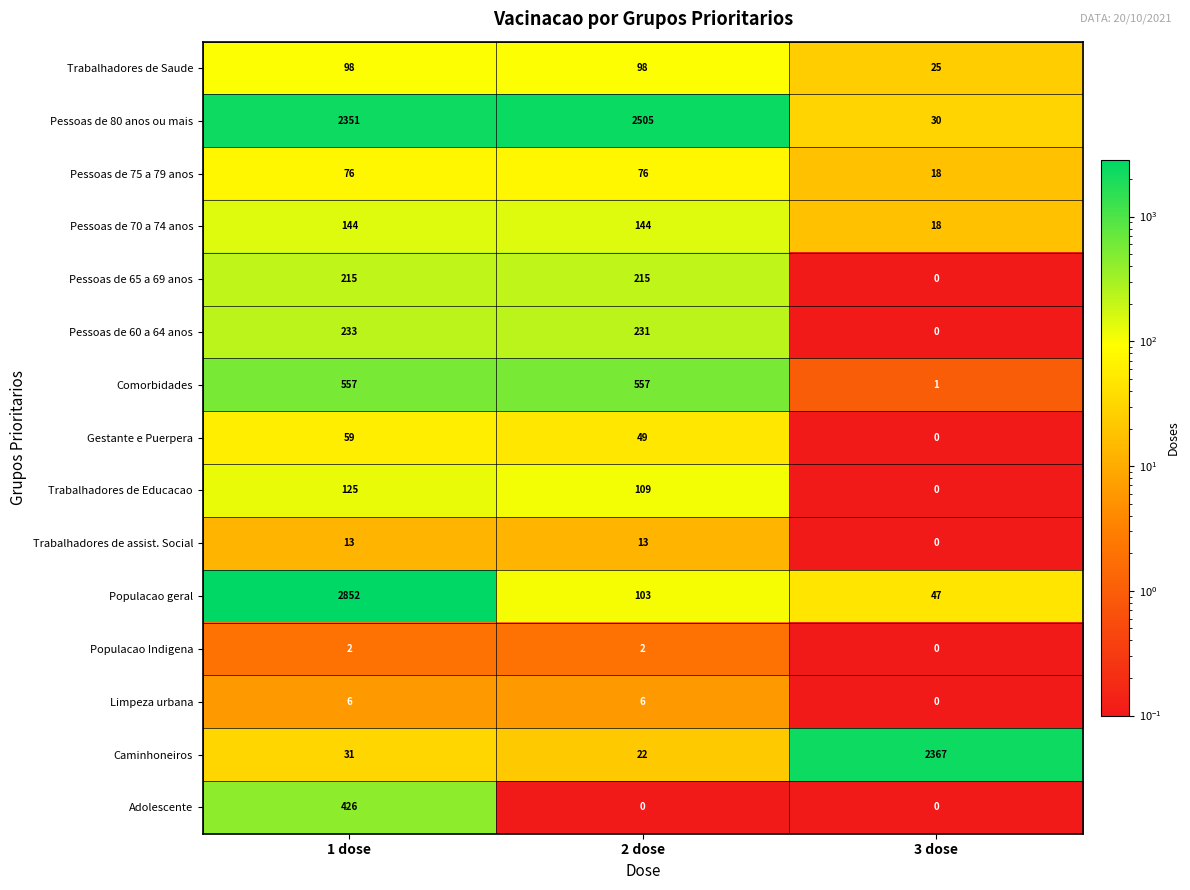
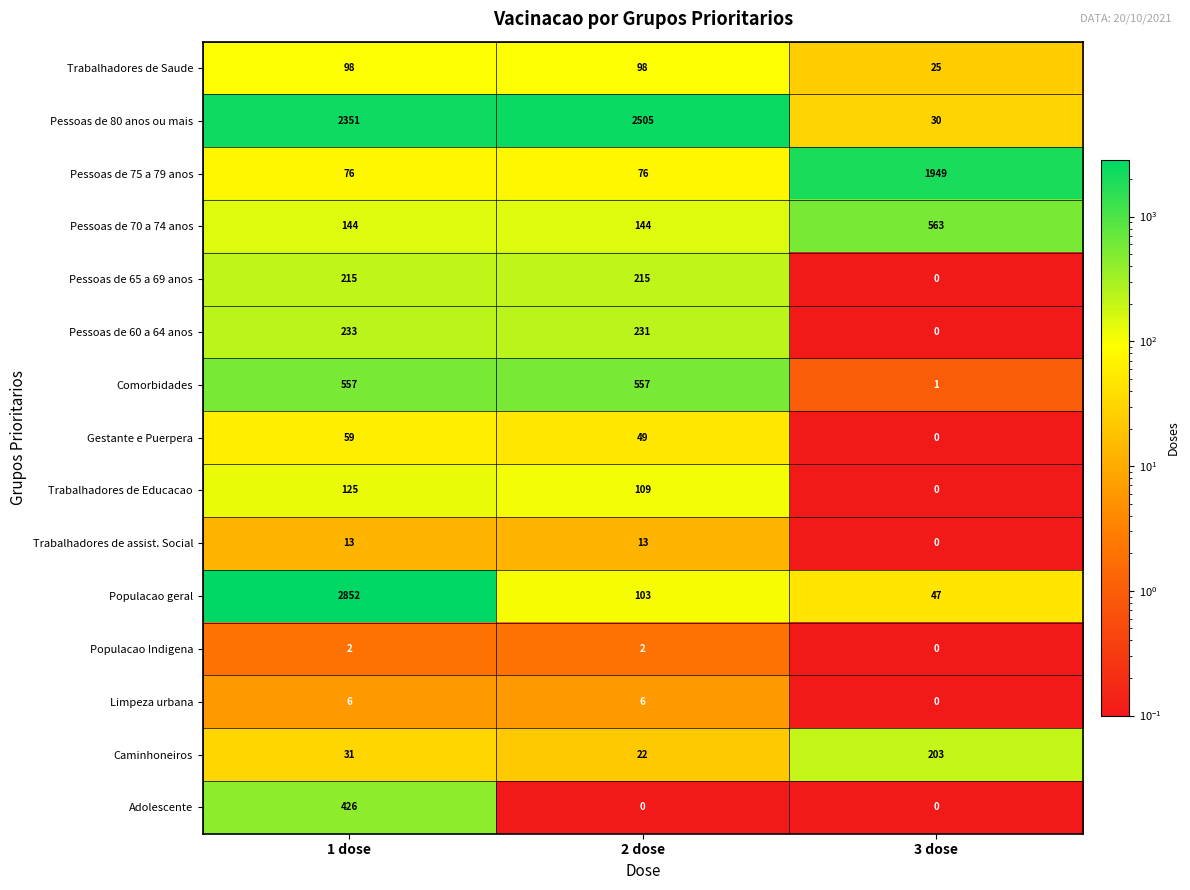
  {
    "Trabalhadores de Saude": {
      "1 dose": 98,
      "2 dose": 98,
      "3 dose": 25
    },
    "Pessoas de 80 anos ou mais": {
      "1 dose": 2351,
      "2 dose": 2505,
      "3 dose": 30
    },
    "Pessoas de 75 a 79 anos": {
      "1 dose": 76,
      "2 dose": 76,
-     "3 dose": 18
+     "3 dose": 1949
    },
    "Pessoas de 70 a 74 anos": {
      "1 dose": 144,
      "2 dose": 144,
-     "3 dose": 18
+     "3 dose": 563
    },
    "Pessoas de 65 a 69 anos": {
      "1 dose": 215,
      "2 dose": 215,
      "3 dose": 0
    },
    "Pessoas de 60 a 64 anos": {
      "1 dose": 233,
      "2 dose": 231,
      "3 dose": 0
    },
    "Comorbidades": {
      "1 dose": 557,
      "2 dose": 557,
      "3 dose": 1
    },
    "Gestante e Puerpera": {
      "1 dose": 59,
      "2 dose": 49,
      "3 dose": 0
    },
    "Trabalhadores de Educacao": {
      "1 dose": 125,
      "2 dose": 109,
      "3 dose": 0
    },
    "Trabalhadores de assist. Social": {
      "1 dose": 13,
      "2 dose": 13,
      "3 dose": 0
    },
    "Populacao geral": {
      "1 dose": 2852,
      "2 dose": 103,
      "3 dose": 47
    },
    "Populacao Indigena": {
      "1 dose": 2,
      "2 dose": 2,
      "3 dose": 0
    },
    "Limpeza urbana": {
      "1 dose": 6,
      "2 dose": 6,
      "3 dose": 0
    },
    "Caminhoneiros": {
      "1 dose": 31,
      "2 dose": 22,
-     "3 dose": 2367
+     "3 dose": 203
    },
    "Adolescente": {
      "1 dose": 426,
      "2 dose": 0,
      "3 dose": 0
    }
  }
